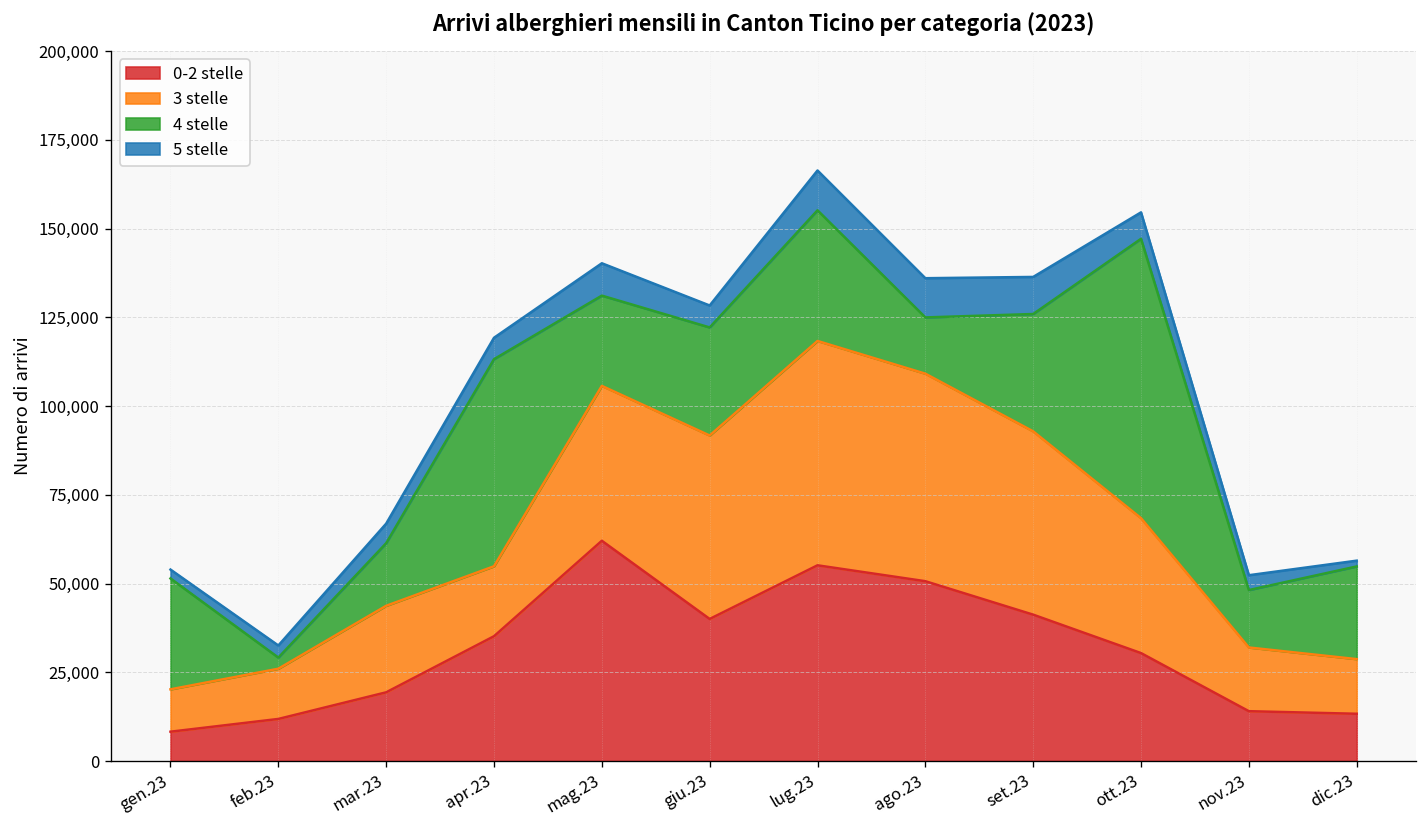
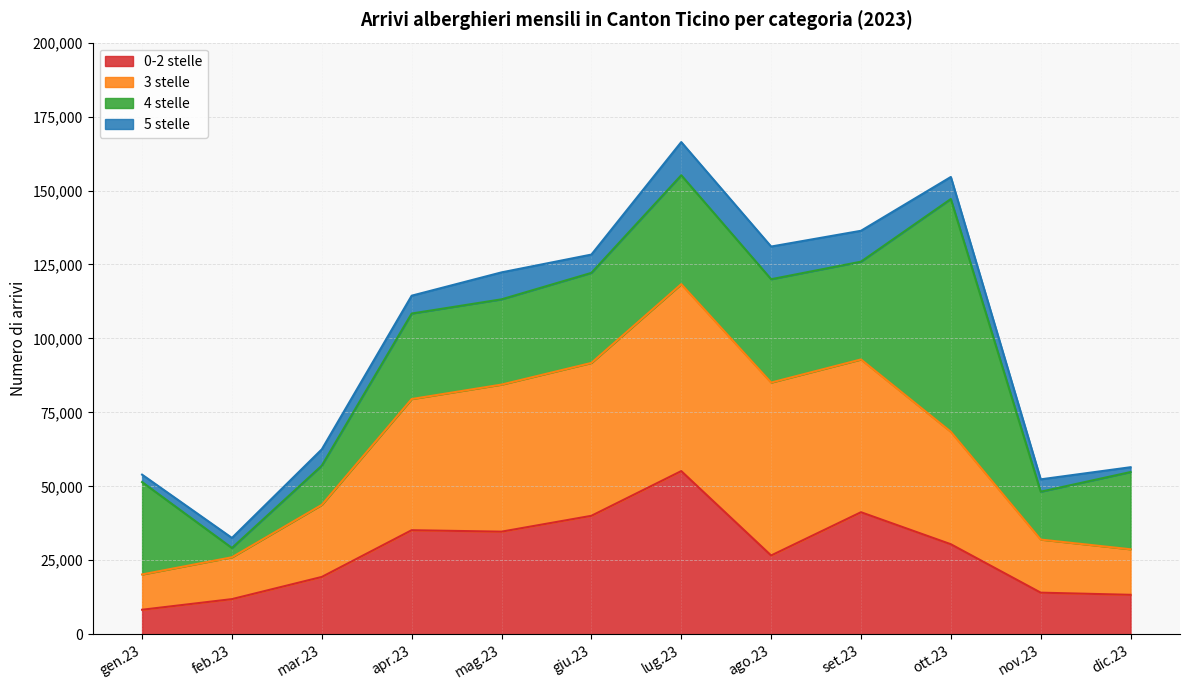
  {
    "0-2 stelle": {
      "gen.23": "8,000",
      "feb.23": "12,000",
      "mar.23": "19,000",
      "apr.23": "35,000",
-     "mag.23": "62,000",
+     "mag.23": "35,000",
      "giu.23": "40,000",
      "lug.23": "55,000",
-     "ago.23": "51,000",
+     "ago.23": "27,000",
      "set.23": "41,000",
      "ott.23": "30,000",
      "nov.23": "14,000",
      "dic.23": "13,000"
    },
    "3 stelle": {
      "gen.23": "12,000",
      "feb.23": "14,000",
      "mar.23": "24,000",
-     "apr.23": "20,000",
-     "mag.23": "44,000",
+     "apr.23": "44,000",
+     "mag.23": "50,000",
      "giu.23": "52,000",
      "lug.23": "63,000",
      "ago.23": "58,000",
      "set.23": "52,000",
      "ott.23": "38,000",
      "nov.23": "18,000",
      "dic.23": "15,000"
    },
    "4 stelle": {
      "gen.23": "31,000",
      "feb.23": "3,000",
-     "mar.23": "18,000",
-     "apr.23": "58,000",
-     "mag.23": "25,000",
+     "mar.23": "13,000",
+     "apr.23": "29,000",
+     "mag.23": "29,000",
      "giu.23": "30,000",
      "lug.23": "37,000",
-     "ago.23": "16,000",
+     "ago.23": "35,000",
      "set.23": "33,000",
      "ott.23": "79,000",
      "nov.23": "16,000",
      "dic.23": "26,000"
    },
    "5 stelle": {
      "gen.23": "3,000",
      "feb.23": "3,000",
      "mar.23": "6,000",
      "apr.23": "6,000",
      "mag.23": "9,000",
      "giu.23": "6,000",
      "lug.23": "11,000",
      "ago.23": "11,000",
      "set.23": "10,000",
      "ott.23": "7,000",
      "nov.23": "4,000",
      "dic.23": "2,000"
    }
  }
